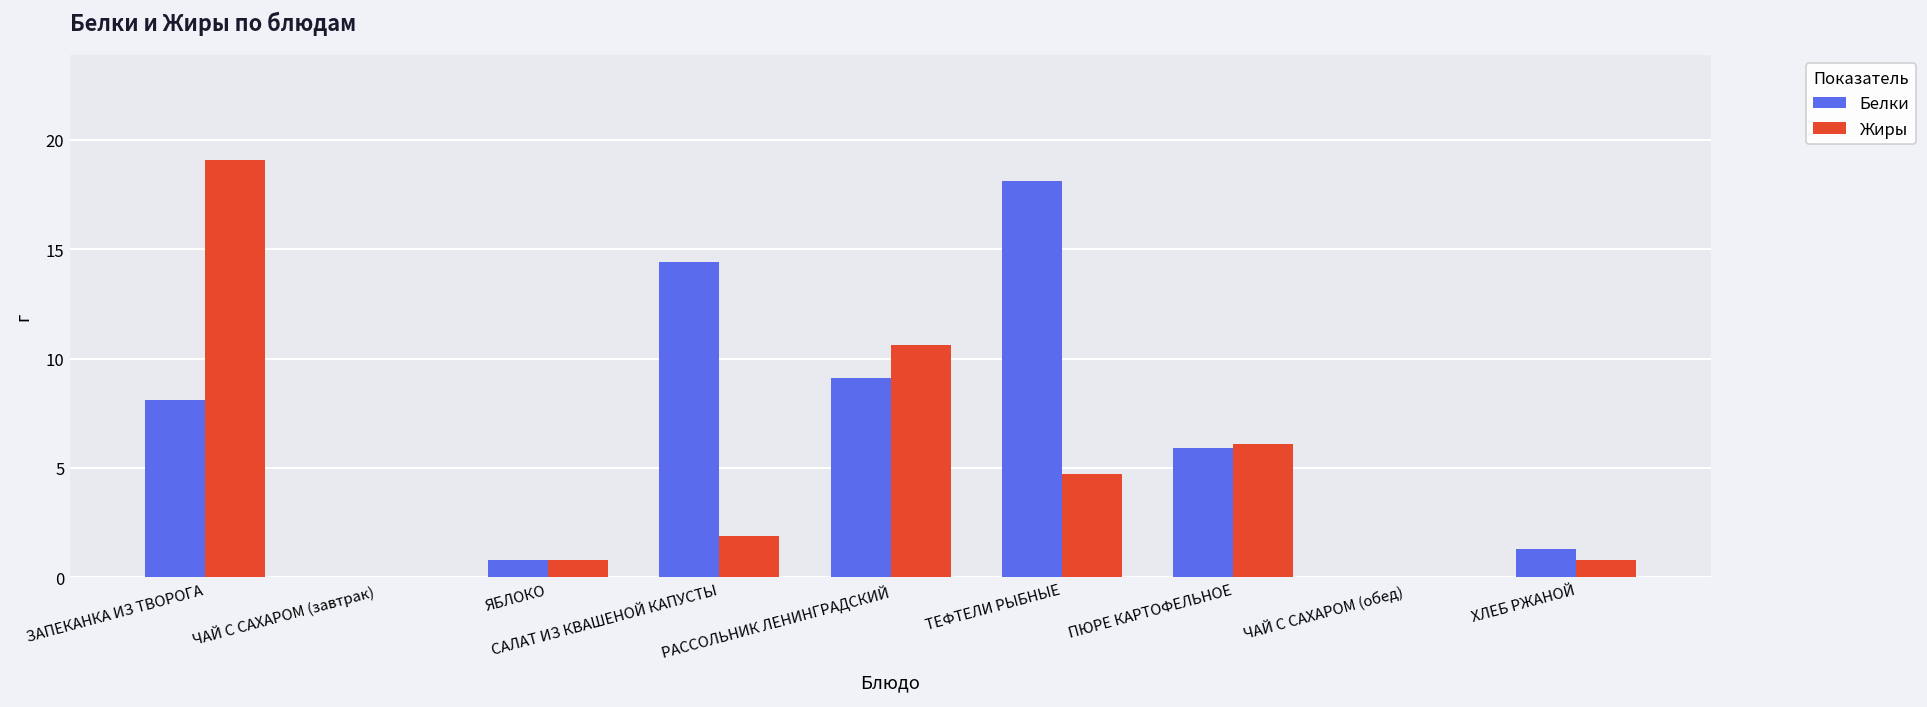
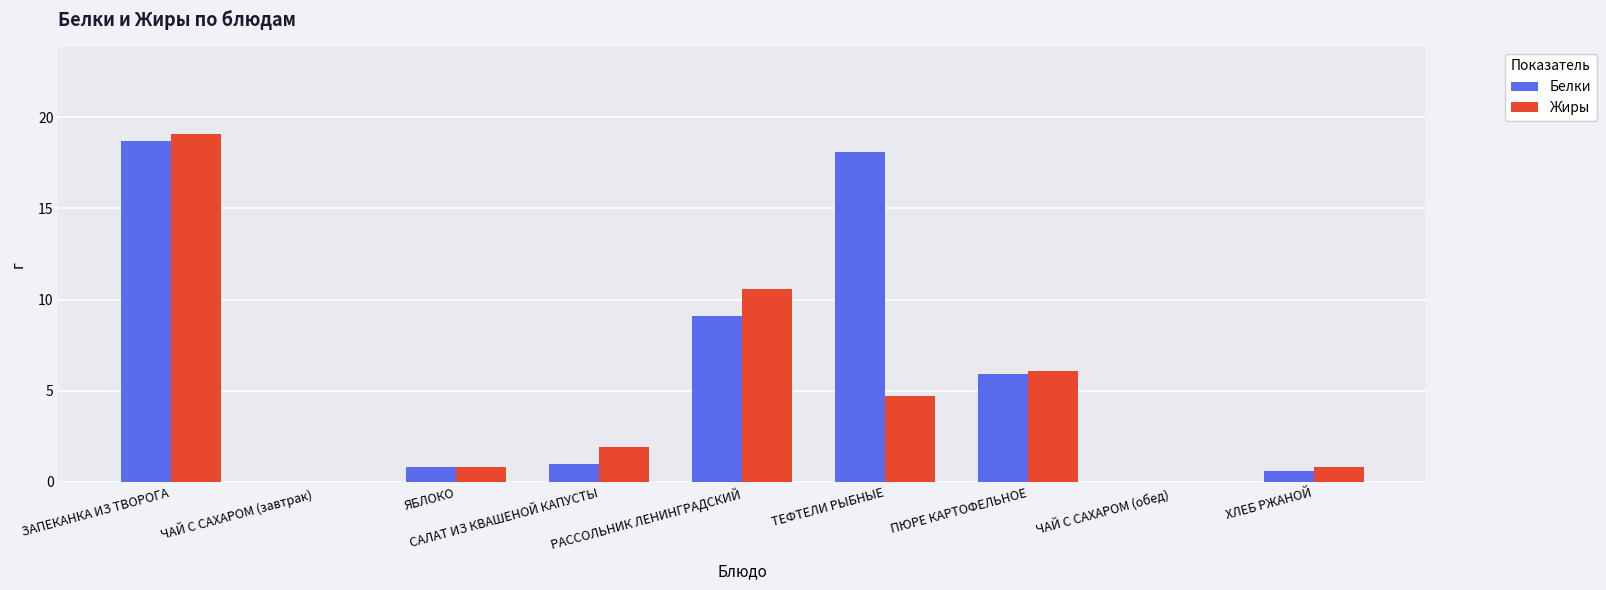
  {
    "Белки": {
-     "ЗАПЕКАНКА ИЗ ТВОРОГА": 8.1,
+     "ЗАПЕКАНКА ИЗ ТВОРОГА": 18.7,
      "ЧАЙ С САХАРОМ (завтрак)": 0.0,
      "ЯБЛОКО": 0.8,
-     "САЛАТ ИЗ КВАШЕНОЙ КАПУСТЫ": 14.4,
+     "САЛАТ ИЗ КВАШЕНОЙ КАПУСТЫ": 1.0,
      "РАССОЛЬНИК ЛЕНИНГРАДСКИЙ": 9.1,
      "ТЕФТЕЛИ РЫБНЫЕ": 18.1,
      "ПЮРЕ КАРТОФЕЛЬНОЕ": 5.9,
      "ЧАЙ С САХАРОМ (обед)": 0.0,
-     "ХЛЕБ РЖАНОЙ": 1.3
+     "ХЛЕБ РЖАНОЙ": 0.6
    },
    "Жиры": {
      "ЗАПЕКАНКА ИЗ ТВОРОГА": 19.1,
      "ЧАЙ С САХАРОМ (завтрак)": 0.0,
      "ЯБЛОКО": 0.8,
      "САЛАТ ИЗ КВАШЕНОЙ КАПУСТЫ": 1.9,
      "РАССОЛЬНИК ЛЕНИНГРАДСКИЙ": 10.6,
      "ТЕФТЕЛИ РЫБНЫЕ": 4.7,
      "ПЮРЕ КАРТОФЕЛЬНОЕ": 6.1,
      "ЧАЙ С САХАРОМ (обед)": 0.0,
      "ХЛЕБ РЖАНОЙ": 0.8
    }
  }
